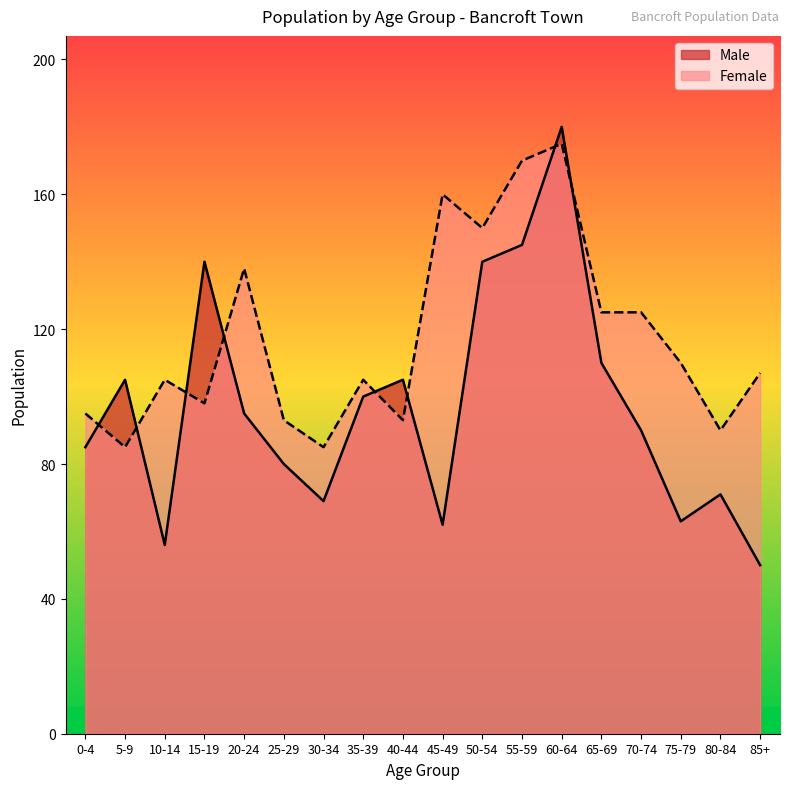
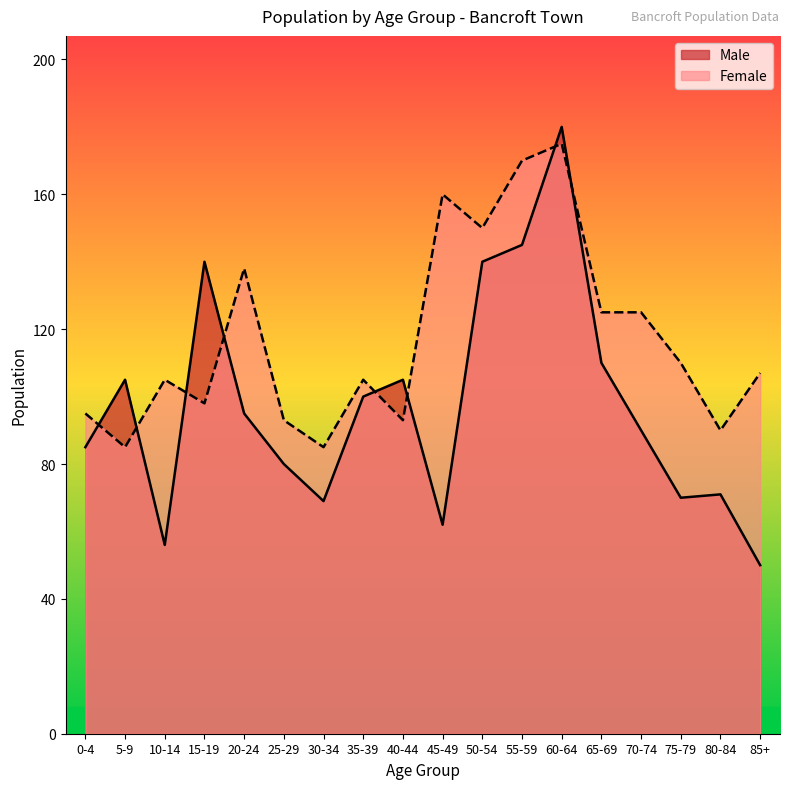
  {
    "Male": {
      "0-4": 85,
      "5-9": 105,
      "10-14": 56,
      "15-19": 140,
      "20-24": 95,
      "25-29": 80,
      "30-34": 69,
      "35-39": 100,
      "40-44": 105,
      "45-49": 62,
      "50-54": 140,
      "55-59": 145,
      "60-64": 180,
      "65-69": 110,
      "70-74": 90,
-     "75-79": 63,
+     "75-79": 70,
      "80-84": 71,
      "85+": 50
    },
    "Female": {
      "0-4": 95,
      "5-9": 85,
      "10-14": 105,
      "15-19": 98,
      "20-24": 138,
      "25-29": 93,
      "30-34": 85,
      "35-39": 105,
      "40-44": 93,
      "45-49": 160,
      "50-54": 150,
      "55-59": 170,
      "60-64": 175,
      "65-69": 125,
      "70-74": 125,
      "75-79": 110,
      "80-84": 90,
      "85+": 107
    }
  }
